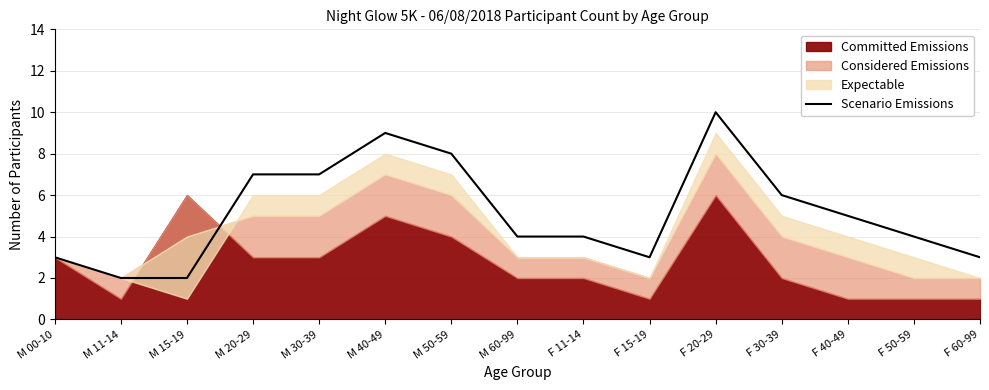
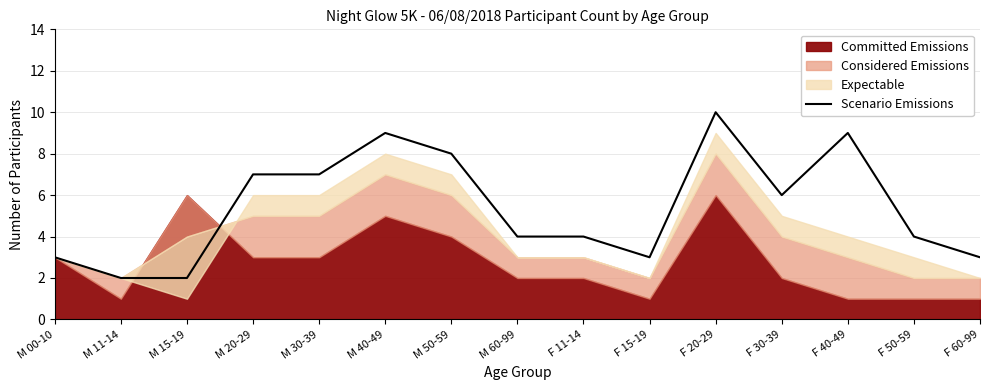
  {
    "Committed Emissions": {
      "M 11-14": 1,
      "M 20-29": 3,
      "M 30-39": 3,
      "M 40-49": 5,
      "M 50-59": 4,
      "M 60-99": 2,
      "F 11-14": 2,
      "F 15-19": 1,
      "F 20-29": 6,
      "F 30-39": 2,
      "F 40-49": 1,
      "F 50-59": 1,
      "F 60-99": 1
    },
    "Scenario Emissions": {
      "M 15-19": 2,
      "M 20-29": 7,
      "M 30-39": 7,
      "M 40-49": 9,
      "M 50-59": 8,
      "M 60-99": 4,
      "F 11-14": 4,
      "F 15-19": 3,
      "F 20-29": 10,
      "F 30-39": 6,
-     "F 40-49": 5,
+     "F 40-49": 9,
      "F 50-59": 4,
      "F 60-99": 3
    }
  }
